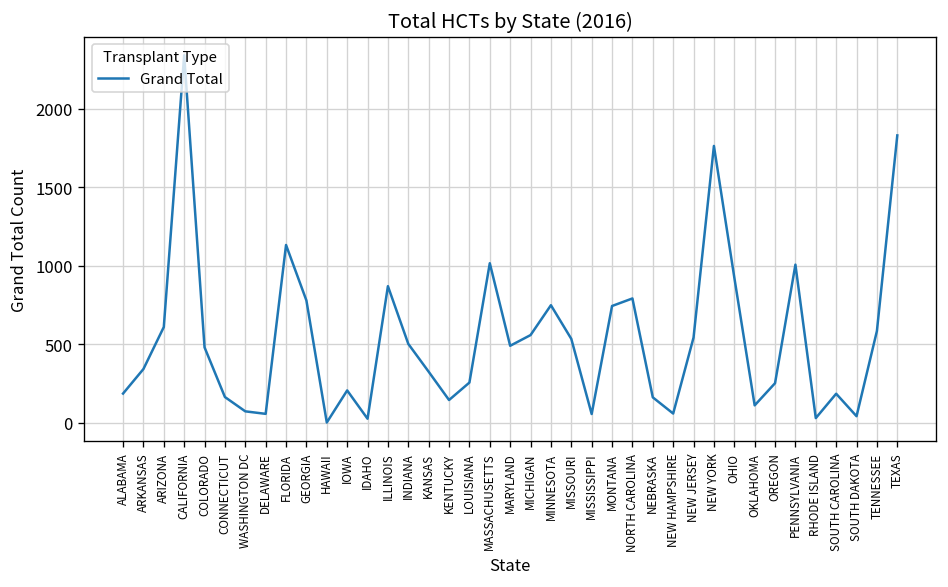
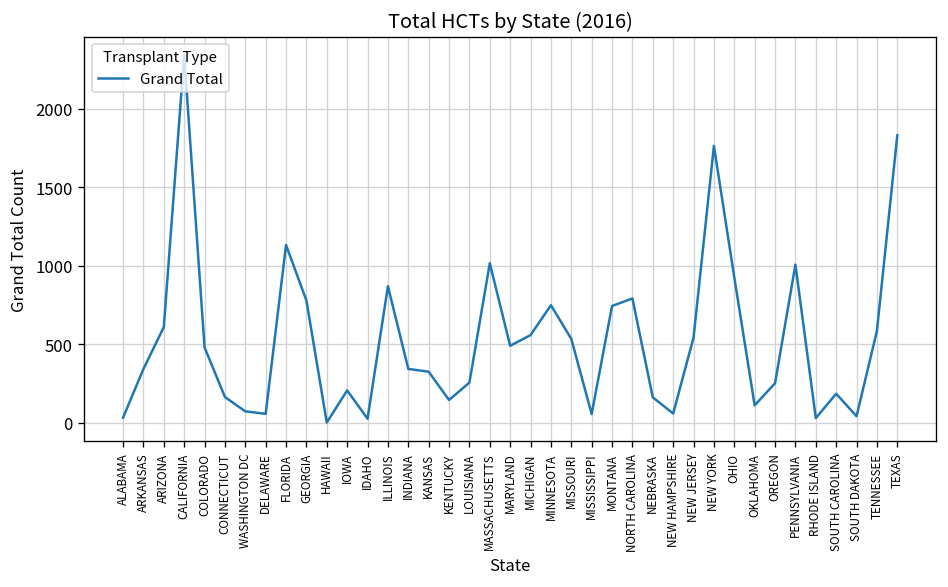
  {
-   "ALABAMA": 190,
+   "ALABAMA": 30,
    "ARKANSAS": 340,
    "ARIZONA": 610,
    "COLORADO": 480,
    "CONNECTICUT": 170,
    "WASHINGTON DC": 70,
    "DELAWARE": 60,
    "FLORIDA": 1130,
    "GEORGIA": 780,
    "HAWAII": 0,
    "IOWA": 210,
    "IDAHO": 30,
    "ILLINOIS": 870,
-   "INDIANA": 500,
+   "INDIANA": 340,
    "KANSAS": 330,
    "KENTUCKY": 150,
    "LOUISIANA": 260,
    "MASSACHUSETTS": 1020,
    "MARYLAND": 490,
    "MICHIGAN": 560,
    "MINNESOTA": 750,
    "MISSOURI": 540,
    "MISSISSIPPI": 60,
    "MONTANA": 740,
    "NORTH CAROLINA": 790,
    "NEBRASKA": 160,
    "NEW HAMPSHIRE": 60,
    "NEW JERSEY": 540,
    "NEW YORK": 1760,
    "OHIO": 930,
    "OKLAHOMA": 110,
    "OREGON": 250,
    "PENNSYLVANIA": 1010,
    "RHODE ISLAND": 30,
    "SOUTH CAROLINA": 190,
    "SOUTH DAKOTA": 40,
    "TENNESSEE": 590,
    "TEXAS": 1830
  }
